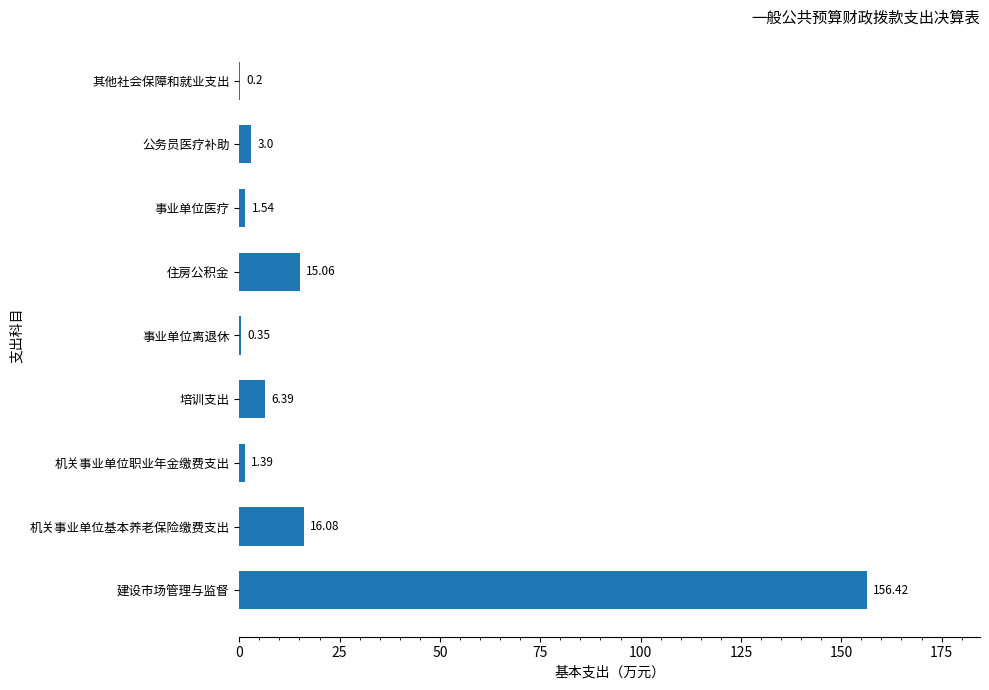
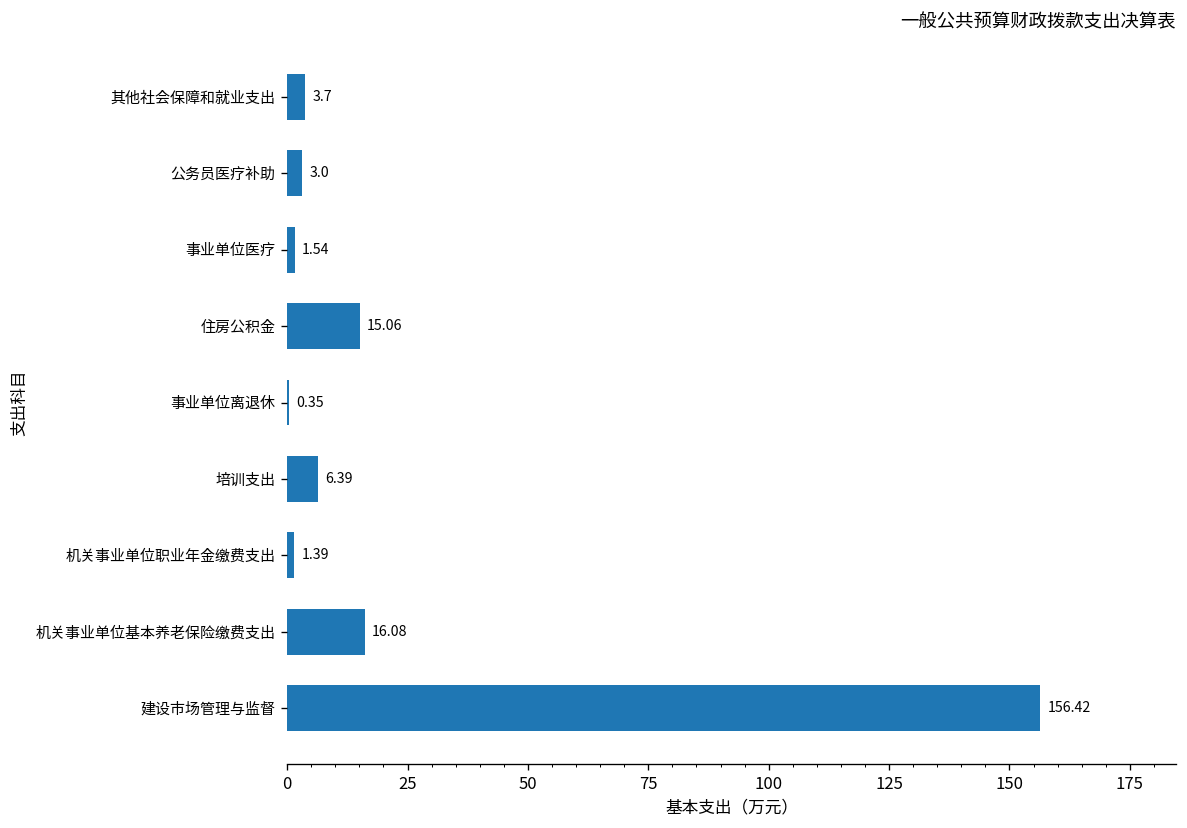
  {
-   "其他社会保障和就业支出": 0.2,
+   "其他社会保障和就业支出": 3.7,
    "公务员医疗补助": 3.0,
    "事业单位医疗": 1.54,
    "住房公积金": 15.06,
    "事业单位离退休": 0.35,
    "培训支出": 6.39,
    "机关事业单位职业年金缴费支出": 1.39,
    "机关事业单位基本养老保险缴费支出": 16.08,
    "建设市场管理与监督": 156.42
  }
